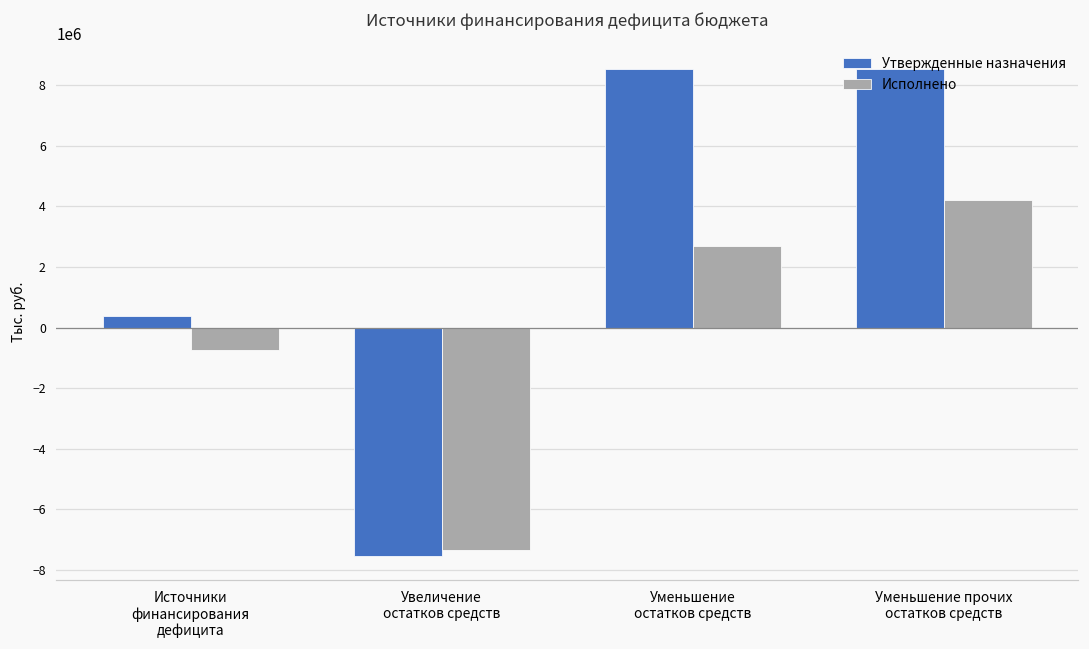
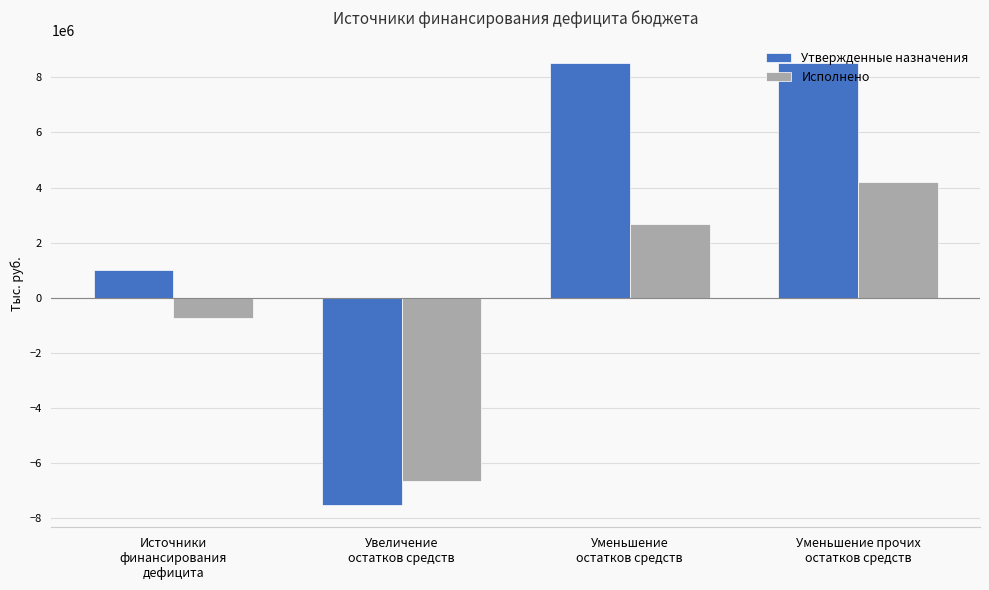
  {
    "Утвержденные назначения": {
-     "Источники финансирования дефицита": 400000,
+     "Источники финансирования дефицита": 1000000,
      "Увеличение остатков средств": -7500000,
      "Уменьшение остатков средств": 8500000,
      "Уменьшение прочих остатков средств": 8500000
    },
    "Исполнено": {
      "Источники финансирования дефицита": -700000,
-     "Увеличение остатков средств": -7400000,
+     "Увеличение остатков средств": -6600000,
      "Уменьшение остатков средств": 2700000,
      "Уменьшение прочих остатков средств": 4200000
    }
  }
